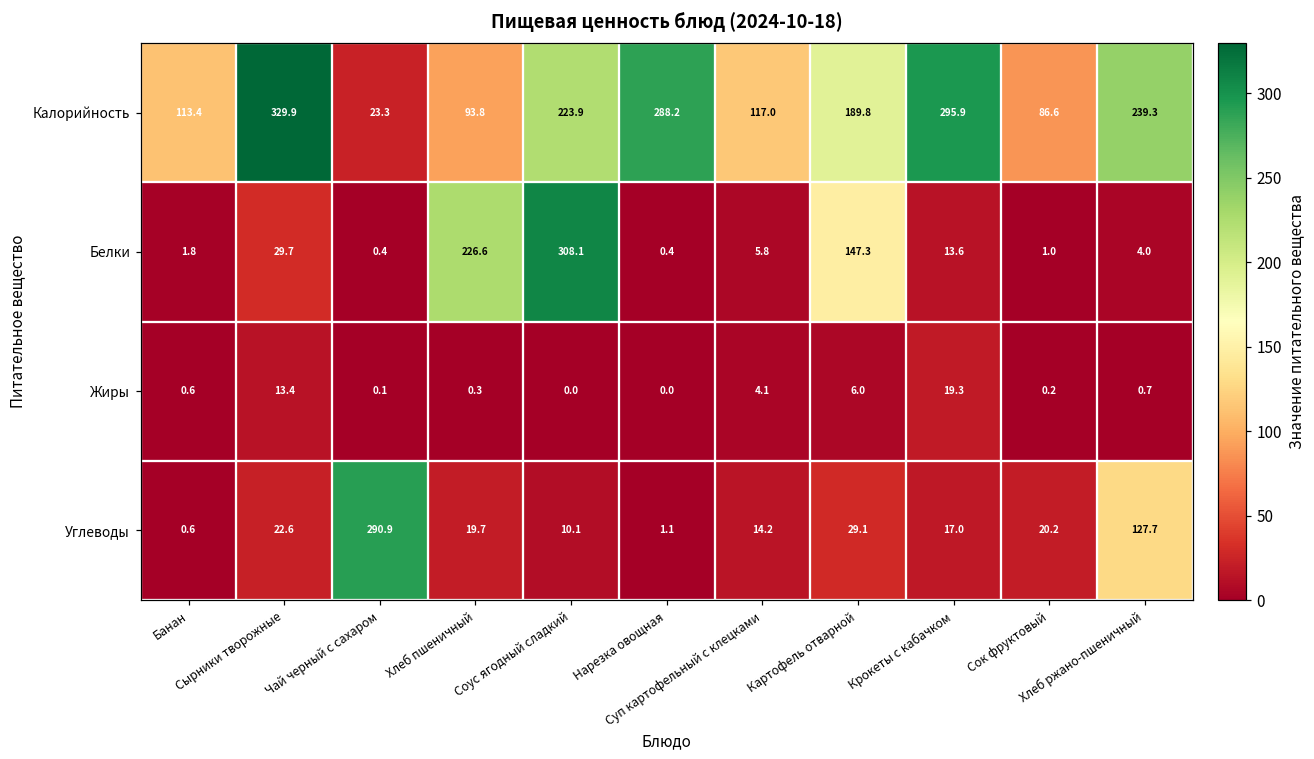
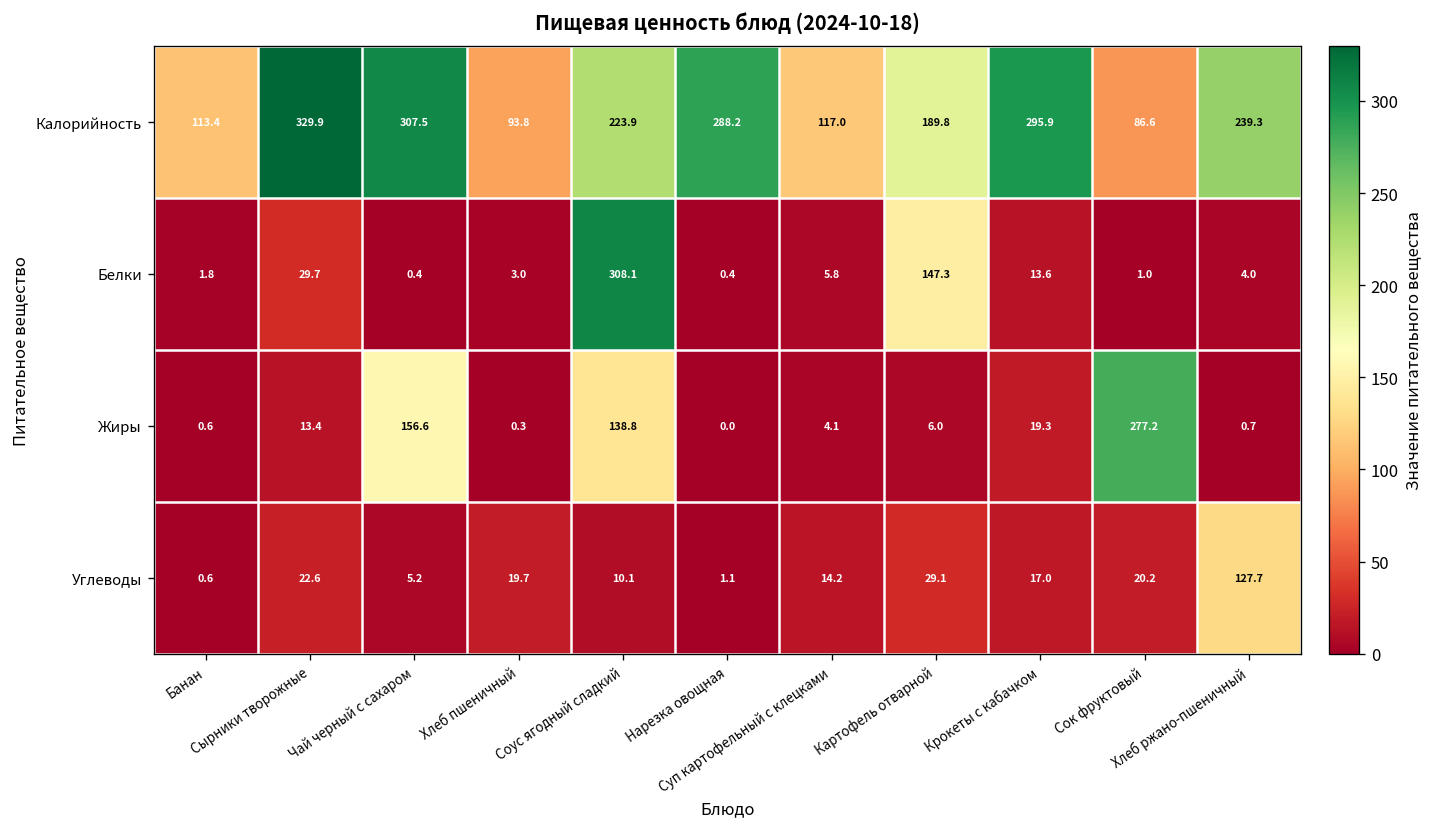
  {
    "Калорийность": {
      "Банан": 113.4,
      "Сырники творожные": 329.9,
-     "Чай черный с сахаром": 23.3,
+     "Чай черный с сахаром": 307.5,
      "Хлеб пшеничный": 93.8,
      "Соус ягодный сладкий": 223.9,
      "Нарезка овощная": 288.2,
      "Суп картофельный с клецками": 117.0,
      "Картофель отварной": 189.8,
      "Крокеты с кабачком": 295.9,
      "Сок фруктовый": 86.6,
      "Хлеб ржано-пшеничный": 239.3
    },
    "Белки": {
      "Банан": 1.8,
      "Сырники творожные": 29.7,
      "Чай черный с сахаром": 0.4,
-     "Хлеб пшеничный": 226.6,
+     "Хлеб пшеничный": 3.0,
      "Соус ягодный сладкий": 308.1,
      "Нарезка овощная": 0.4,
      "Суп картофельный с клецками": 5.8,
      "Картофель отварной": 147.3,
      "Крокеты с кабачком": 13.6,
      "Сок фруктовый": 1.0,
      "Хлеб ржано-пшеничный": 4.0
    },
    "Жиры": {
      "Банан": 0.6,
      "Сырники творожные": 13.4,
-     "Чай черный с сахаром": 0.1,
+     "Чай черный с сахаром": 156.6,
      "Хлеб пшеничный": 0.3,
-     "Соус ягодный сладкий": 0.0,
+     "Соус ягодный сладкий": 138.8,
      "Нарезка овощная": 0.0,
      "Суп картофельный с клецками": 4.1,
      "Картофель отварной": 6.0,
      "Крокеты с кабачком": 19.3,
-     "Сок фруктовый": 0.2,
+     "Сок фруктовый": 277.2,
      "Хлеб ржано-пшеничный": 0.7
    },
    "Углеводы": {
      "Банан": 0.6,
      "Сырники творожные": 22.6,
-     "Чай черный с сахаром": 290.9,
+     "Чай черный с сахаром": 5.2,
      "Хлеб пшеничный": 19.7,
      "Соус ягодный сладкий": 10.1,
      "Нарезка овощная": 1.1,
      "Суп картофельный с клецками": 14.2,
      "Картофель отварной": 29.1,
      "Крокеты с кабачком": 17.0,
      "Сок фруктовый": 20.2,
      "Хлеб ржано-пшеничный": 127.7
    }
  }
